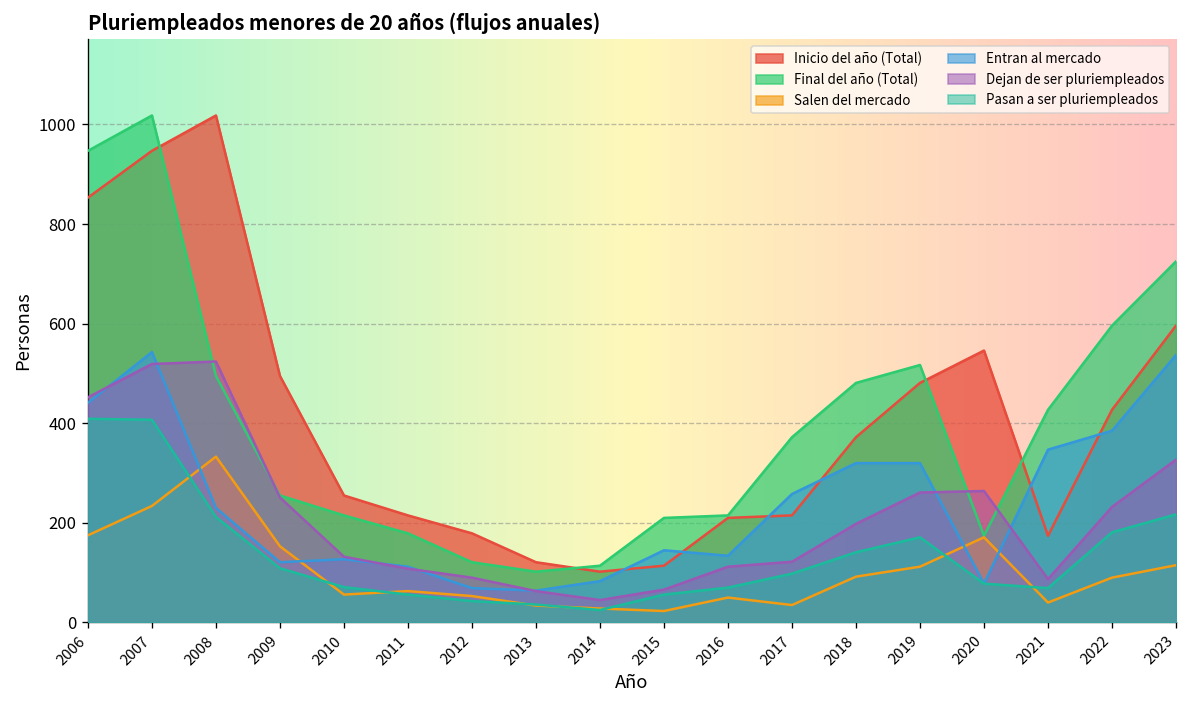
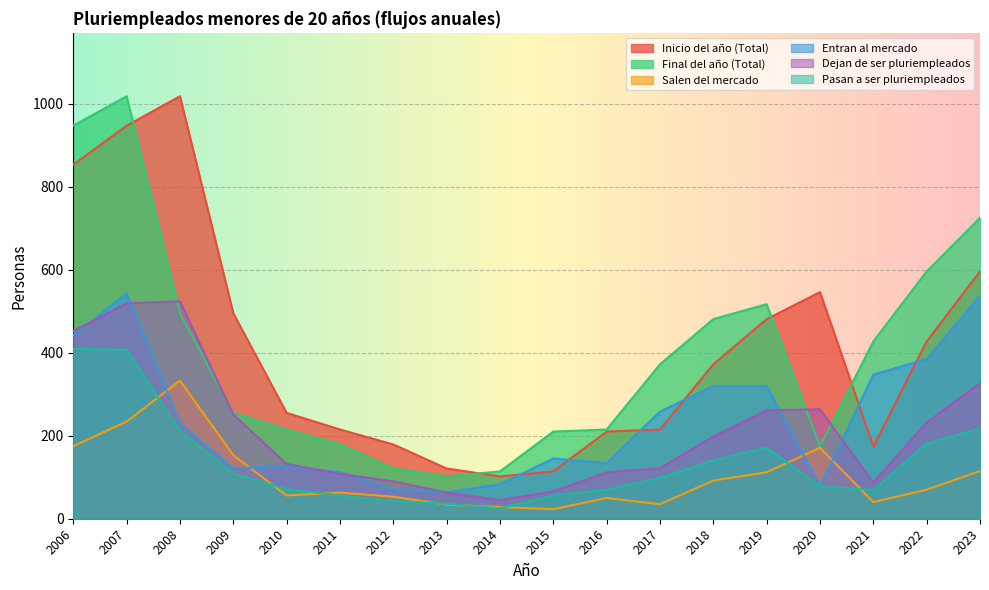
  {
    "Inicio del año (Total)": {
      "2006": 850,
      "2007": 950,
      "2008": 1020,
      "2009": 500,
      "2010": 260,
      "2011": 220,
      "2012": 180,
      "2013": 120,
      "2014": 100,
      "2015": 110,
      "2017": 220,
      "2018": 370,
      "2019": 480,
      "2020": 550,
      "2021": 170,
      "2022": 430,
      "2023": 600
    },
    "Salen del mercado": {
      "2006": 180,
      "2007": 230,
      "2008": 330,
      "2009": 150,
      "2010": 60,
      "2011": 60,
      "2012": 50,
      "2015": 20,
      "2016": 50,
      "2017": 40,
      "2018": 90,
      "2019": 110,
      "2021": 40,
-     "2022": 90,
+     "2022": 70,
      "2023": 120
    },
    "Entran al mercado": {
      "2006": 440,
      "2007": 540,
      "2008": 230,
      "2009": 120,
      "2012": 70,
      "2014": 80,
      "2015": 150,
      "2016": 130,
      "2017": 260,
      "2018": 320,
      "2019": 320,
      "2021": 350,
      "2022": 390,
      "2023": 540
    },
    "Dejan de ser pluriempleados": {
      "2006": 450,
      "2007": 520,
      "2008": 520,
      "2012": 90,
      "2014": 50,
      "2015": 70,
      "2016": 110,
      "2017": 120,
      "2018": 200,
      "2019": 260,
      "2020": 260,
      "2021": 90,
      "2022": 230,
      "2023": 330
    }
  }
